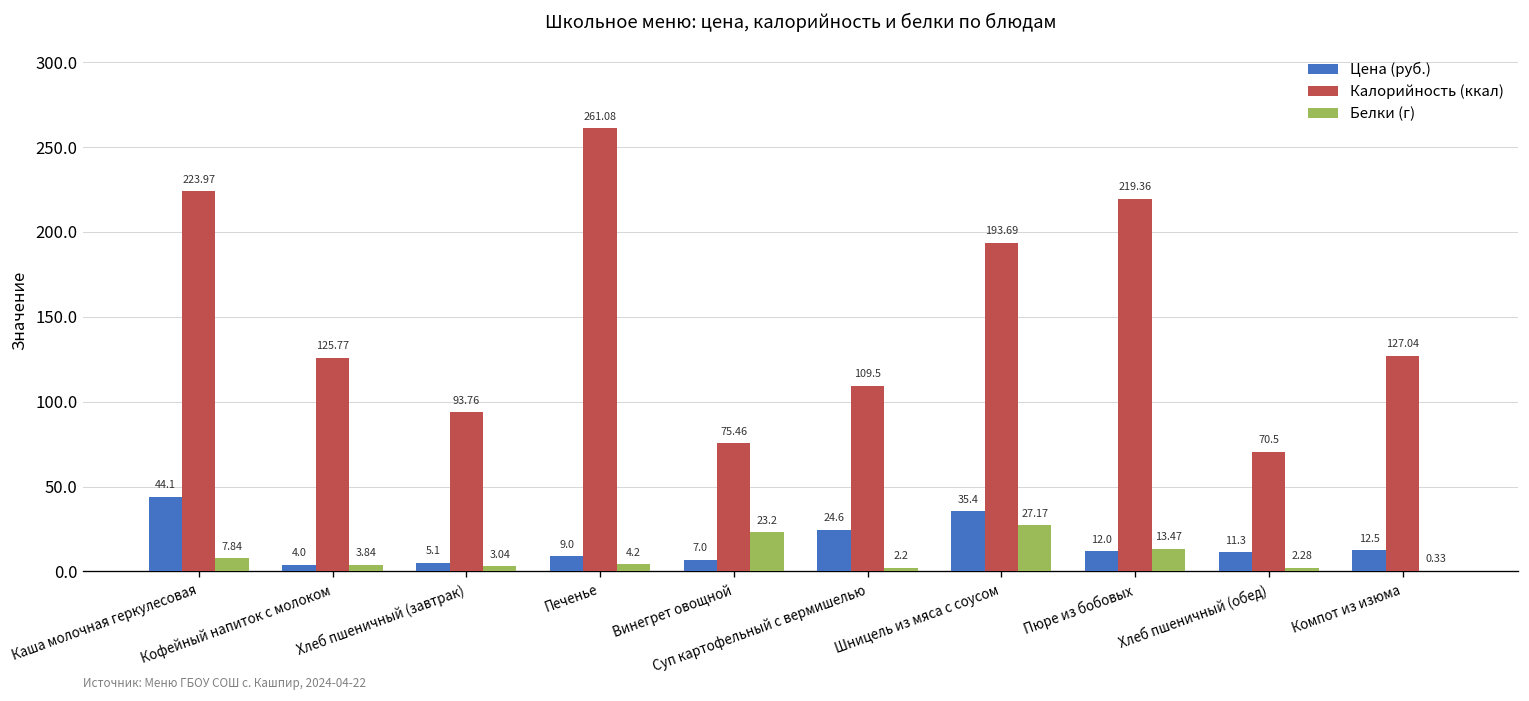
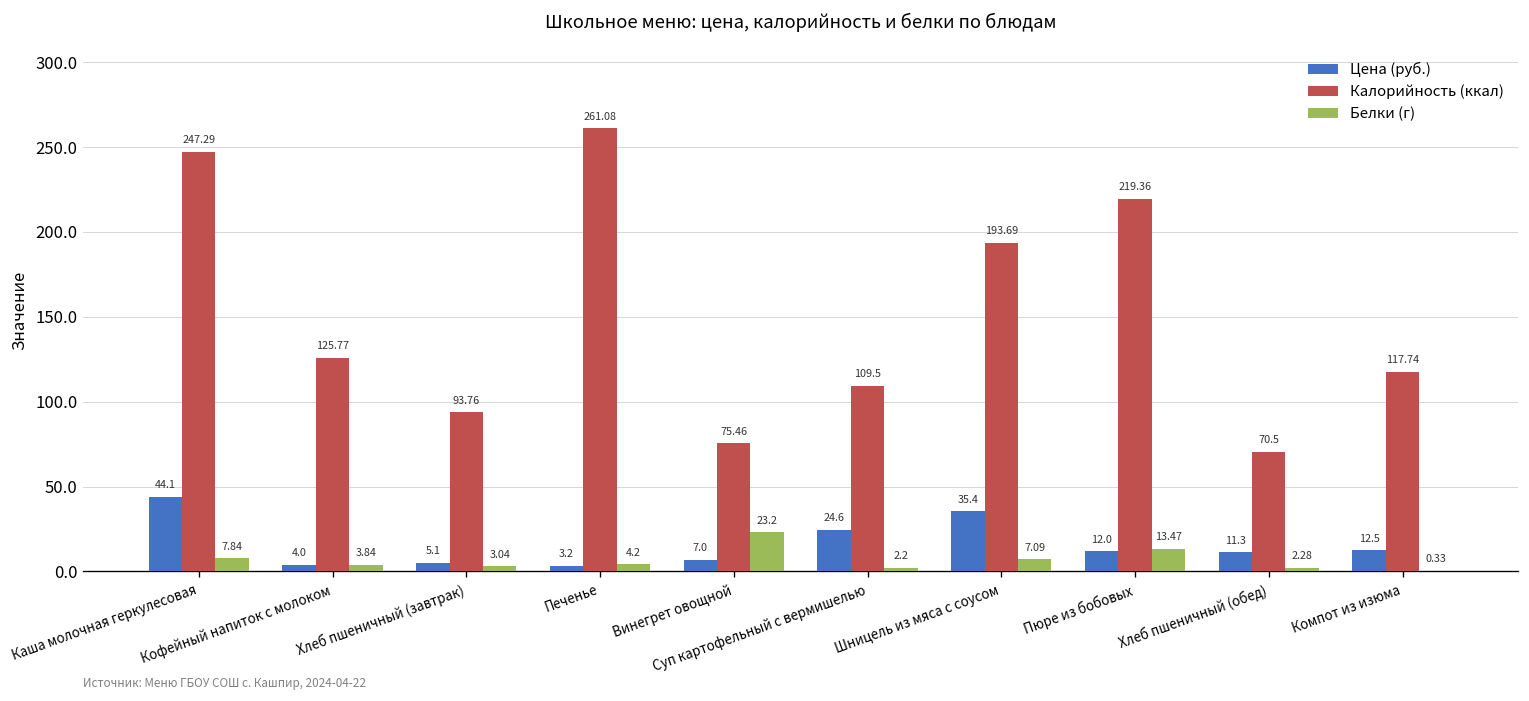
  {
    "Цена (руб.)": {
      "Каша молочная геркулесовая": 44.1,
      "Кофейный напиток с молоком": 4.0,
      "Хлеб пшеничный (завтрак)": 5.1,
-     "Печенье": 9.0,
+     "Печенье": 3.2,
      "Винегрет овощной": 7.0,
      "Суп картофельный с вермишелью": 24.6,
      "Шницель из мяса с соусом": 35.4,
      "Пюре из бобовых": 12.0,
      "Хлеб пшеничный (обед)": 11.3,
      "Компот из изюма": 12.5
    },
    "Калорийность (ккал)": {
-     "Каша молочная геркулесовая": 223.97,
+     "Каша молочная геркулесовая": 247.29,
      "Кофейный напиток с молоком": 125.77,
      "Хлеб пшеничный (завтрак)": 93.76,
      "Печенье": 261.08,
      "Винегрет овощной": 75.46,
      "Суп картофельный с вермишелью": 109.5,
      "Шницель из мяса с соусом": 193.69,
      "Пюре из бобовых": 219.36,
      "Хлеб пшеничный (обед)": 70.5,
-     "Компот из изюма": 127.04
+     "Компот из изюма": 117.74
    },
    "Белки (г)": {
      "Каша молочная геркулесовая": 7.84,
      "Кофейный напиток с молоком": 3.84,
      "Хлеб пшеничный (завтрак)": 3.04,
      "Печенье": 4.2,
      "Винегрет овощной": 23.2,
      "Суп картофельный с вермишелью": 2.2,
-     "Шницель из мяса с соусом": 27.17,
+     "Шницель из мяса с соусом": 7.09,
      "Пюре из бобовых": 13.47,
      "Хлеб пшеничный (обед)": 2.28,
      "Компот из изюма": 0.33
    }
  }
